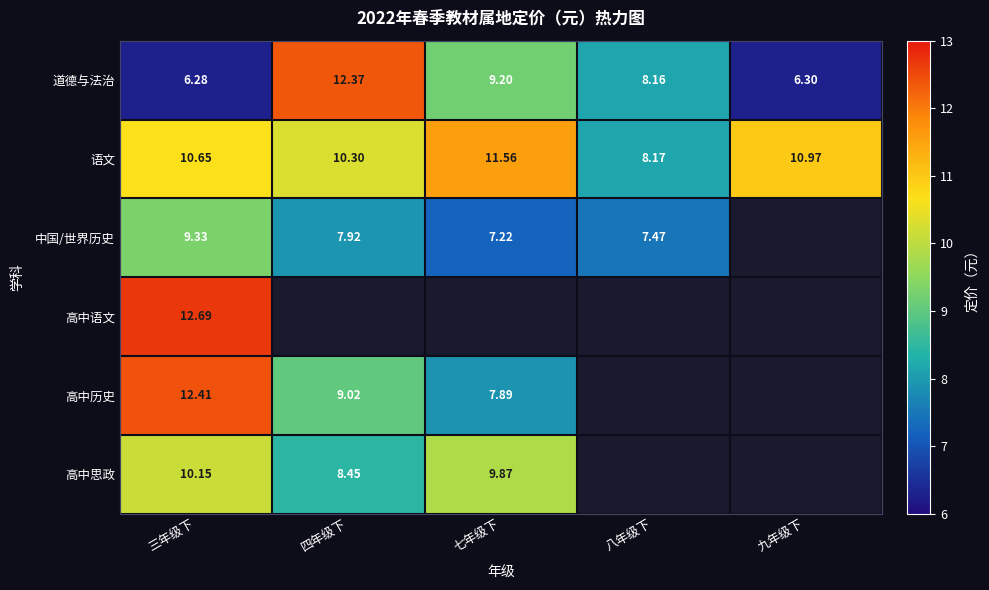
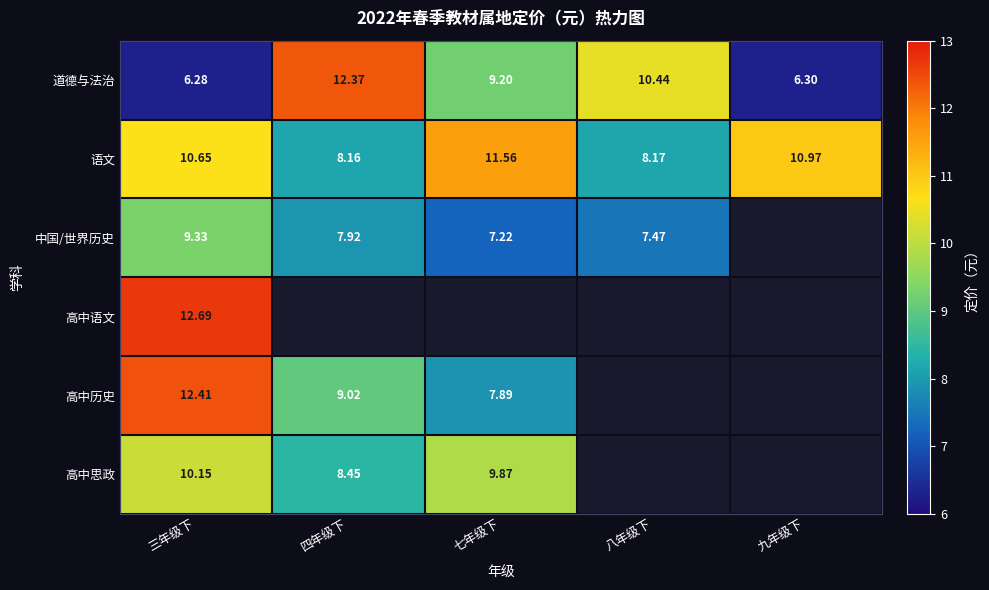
  {
    "道德与法治": {
      "三年级下": 6.28,
      "四年级下": 12.37,
      "七年级下": 9.20,
-     "八年级下": 8.16,
+     "八年级下": 10.44,
      "九年级下": 6.30
    },
    "语文": {
      "三年级下": 10.65,
-     "四年级下": 10.30,
+     "四年级下": 8.16,
      "七年级下": 11.56,
      "八年级下": 8.17,
      "九年级下": 10.97
    },
    "中国/世界历史": {
      "三年级下": 9.33,
      "四年级下": 7.92,
      "七年级下": 7.22,
      "八年级下": 7.47
    },
    "高中语文": {
      "三年级下": 12.69
    },
    "高中历史": {
      "三年级下": 12.41,
      "四年级下": 9.02,
      "七年级下": 7.89
    },
    "高中思政": {
      "三年级下": 10.15,
      "四年级下": 8.45,
      "七年级下": 9.87
    }
  }
